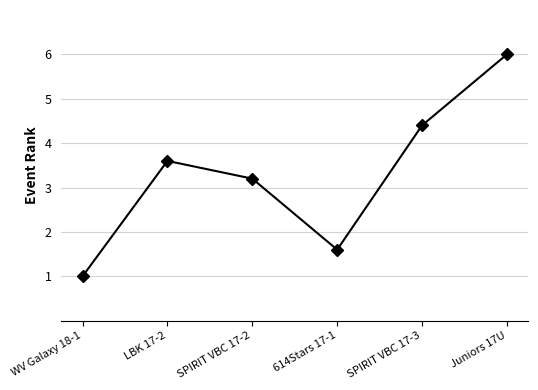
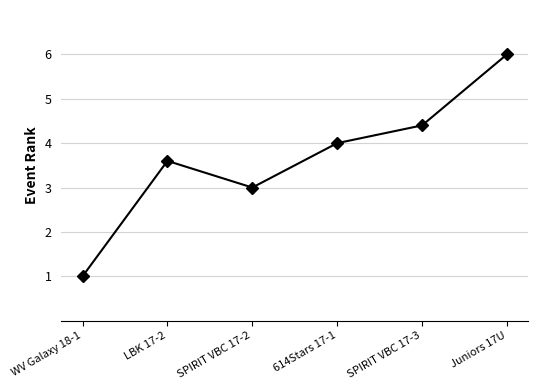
  {
    "WV Galaxy 18-1": 1.0,
    "LBK 17-2": 3.6,
-   "SPIRIT VBC 17-2": 3.2,
-   "614Stars 17-1": 1.6,
+   "SPIRIT VBC 17-2": 3.0,
+   "614Stars 17-1": 4.0,
    "SPIRIT VBC 17-3": 4.4,
    "Juniors 17U": 6.0
  }
